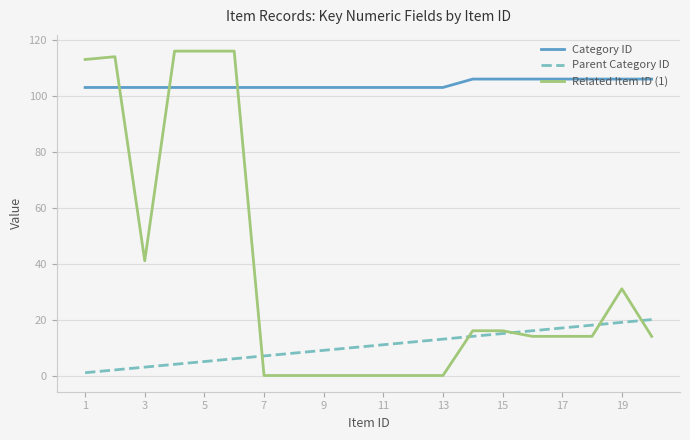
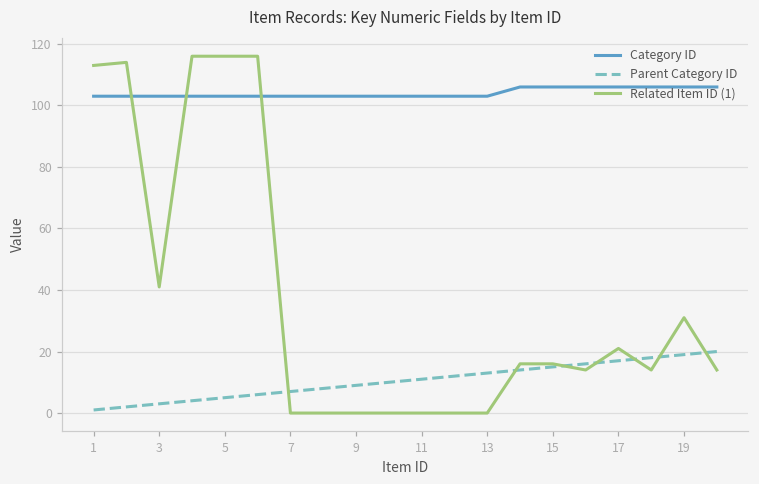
  {
    "Related Item ID (1)": {
      "1": 113,
      "3": 41,
      "5": 116,
      "7": 0,
      "9": 0,
      "11": 0,
      "13": 0,
      "15": 16,
-     "17": 14,
+     "17": 21,
      "19": 31
    }
  }
